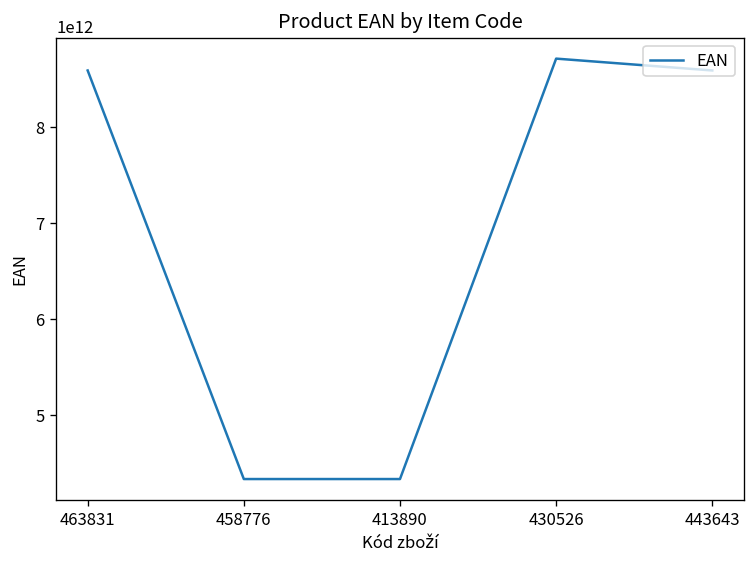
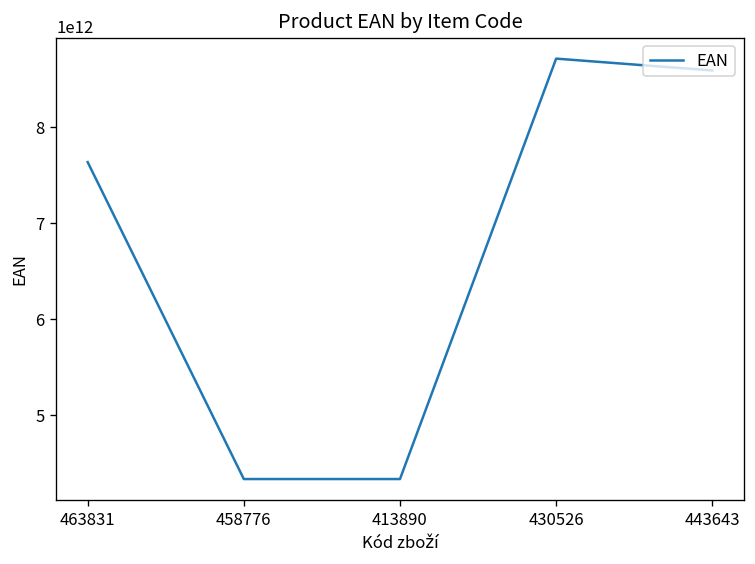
  {
-   "463831": 8600000000000,
+   "463831": 7600000000000,
    "458776": 4300000000000,
    "413890": 4300000000000,
    "430526": 8700000000000
  }
